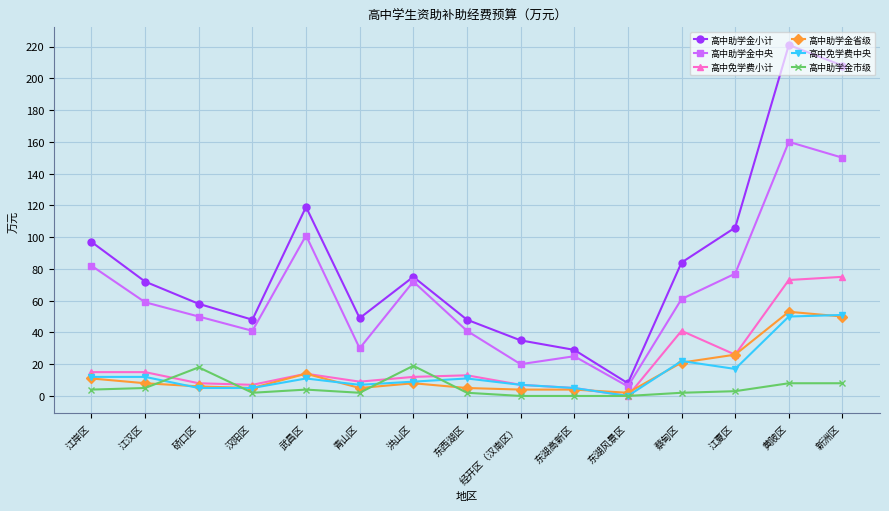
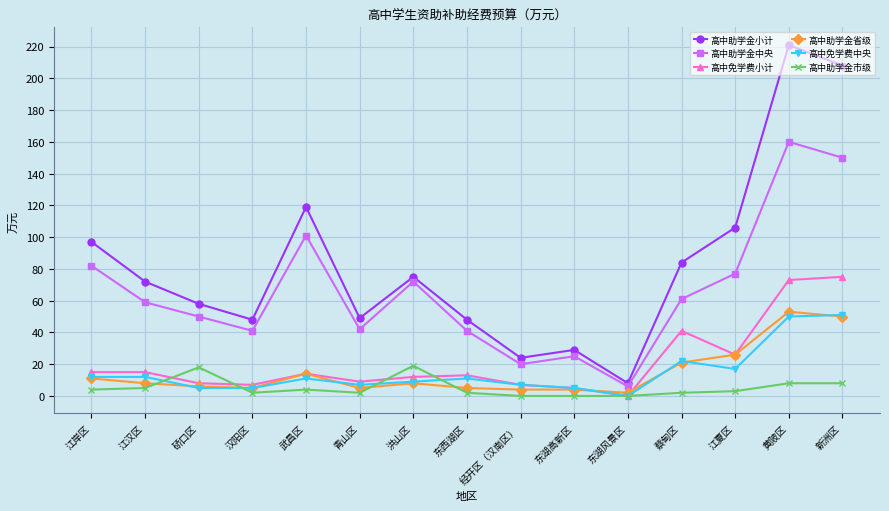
  {
    "高中助学金小计": {
      "江岸区": 97,
      "江汉区": 72,
      "硚口区": 58,
      "汉阳区": 48,
      "武昌区": 119,
      "青山区": 49,
      "洪山区": 75,
      "东西湖区": 48,
-     "经开区（汉南区）": 35,
+     "经开区（汉南区）": 24,
      "东湖高新区": 29,
      "东湖风景区": 8,
      "蔡甸区": 84,
      "江夏区": 106
    },
    "高中助学金中央": {
      "江岸区": 82,
      "江汉区": 59,
      "硚口区": 50,
      "汉阳区": 41,
      "武昌区": 101,
-     "青山区": 30,
+     "青山区": 42,
      "洪山区": 72,
      "东西湖区": 41,
      "经开区（汉南区）": 20,
      "东湖高新区": 25,
      "东湖风景区": 6,
      "蔡甸区": 61,
      "江夏区": 77,
      "黄陂区": 160,
      "新洲区": 150
    },
    "高中免学费小计": {
      "江岸区": 15,
      "江汉区": 15,
      "硚口区": 8,
      "汉阳区": 7,
      "青山区": 9,
      "洪山区": 12,
      "东西湖区": 13,
      "蔡甸区": 41,
      "黄陂区": 73,
      "新洲区": 75
    },
    "高中助学金省级": {
      "江汉区": 8,
      "青山区": 5,
      "东西湖区": 5,
      "经开区（汉南区）": 4,
      "东湖风景区": 2,
      "黄陂区": 53
    },
    "高中免学费中央": {
      "江汉区": 12,
      "武昌区": 11,
      "青山区": 7,
      "东西湖区": 11,
      "江夏区": 17,
      "黄陂区": 50
    },
    "高中助学金市级": {
      "江岸区": 4,
      "江汉区": 5,
      "硚口区": 18,
      "汉阳区": 2,
      "武昌区": 4,
      "青山区": 2,
      "洪山区": 19,
      "东西湖区": 2,
      "经开区（汉南区）": 0,
      "东湖高新区": 0,
      "蔡甸区": 2,
      "江夏区": 3,
      "黄陂区": 8,
      "新洲区": 8
    }
  }
